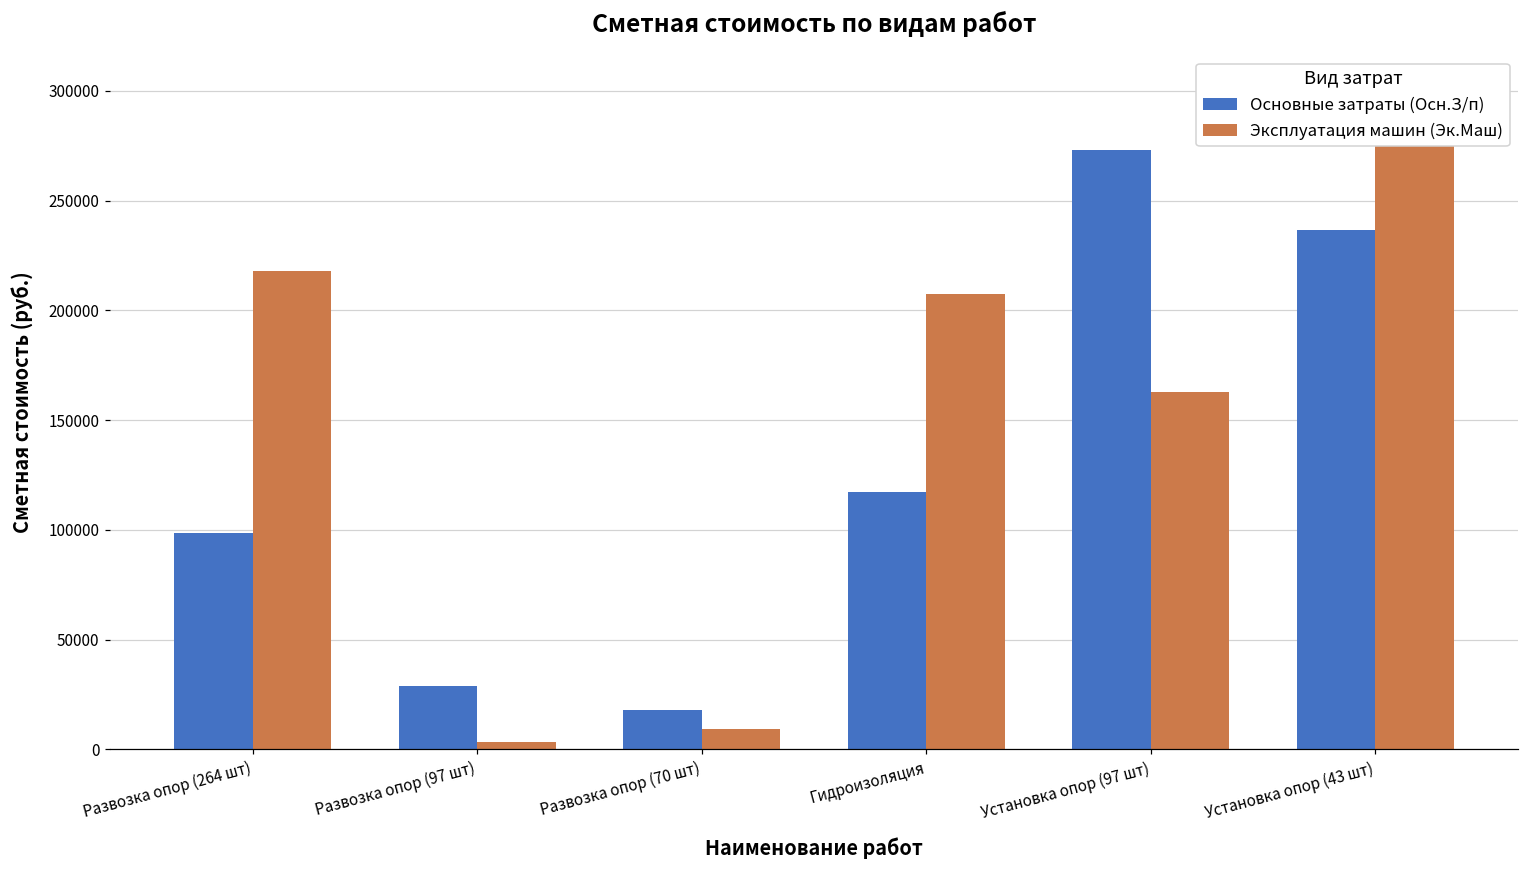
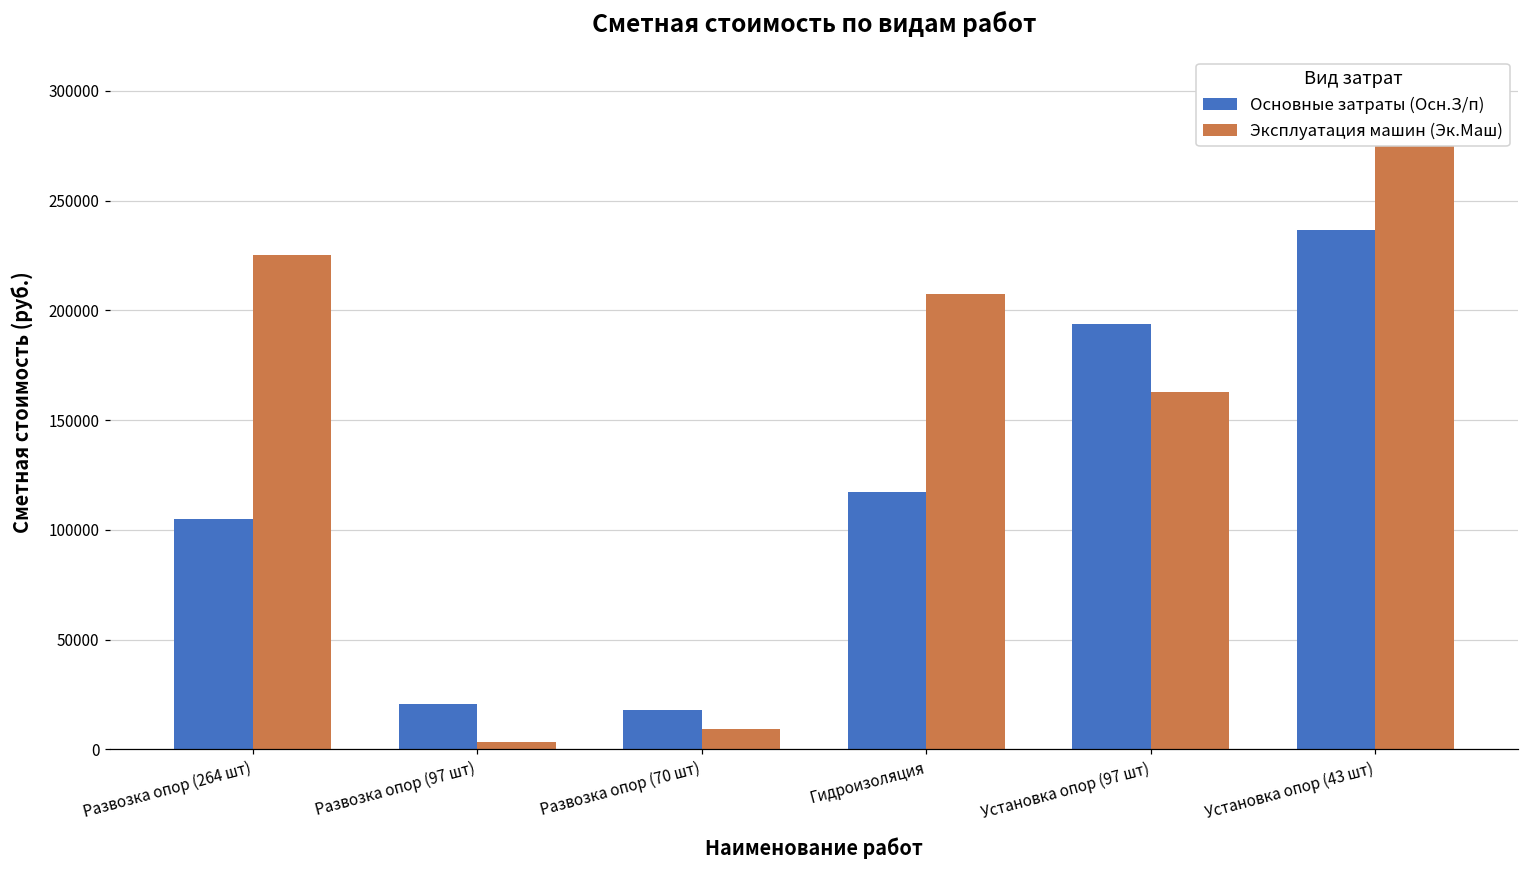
  {
    "Основные затраты (Осн.З/п)": {
-     "Развозка опор (264 шт)": 99000,
-     "Развозка опор (97 шт)": 29000,
+     "Развозка опор (264 шт)": 105000,
+     "Развозка опор (97 шт)": 21000,
      "Развозка опор (70 шт)": 18000,
      "Гидроизоляция": 117000,
-     "Установка опор (97 шт)": 273000,
+     "Установка опор (97 шт)": 194000,
      "Установка опор (43 шт)": 237000
    },
    "Эксплуатация машин (Эк.Маш)": {
-     "Развозка опор (264 шт)": 218000,
+     "Развозка опор (264 шт)": 225000,
      "Развозка опор (97 шт)": 3000,
      "Развозка опор (70 шт)": 10000,
      "Гидроизоляция": 207000,
      "Установка опор (97 шт)": 163000
    }
  }
